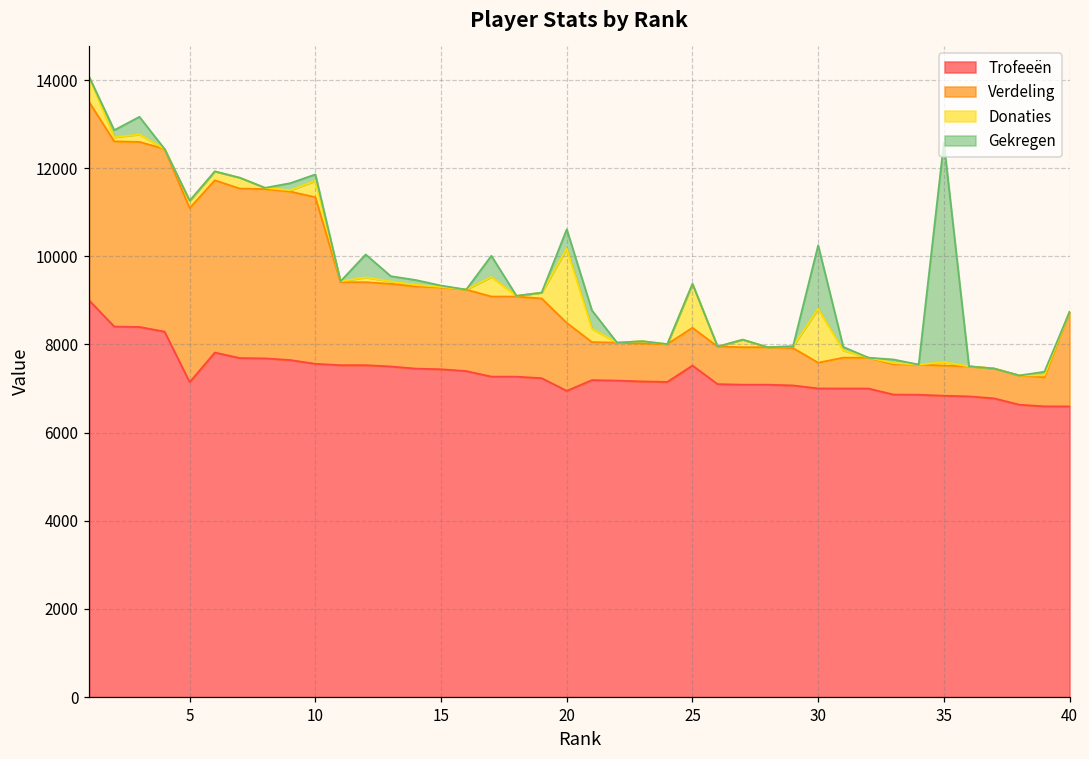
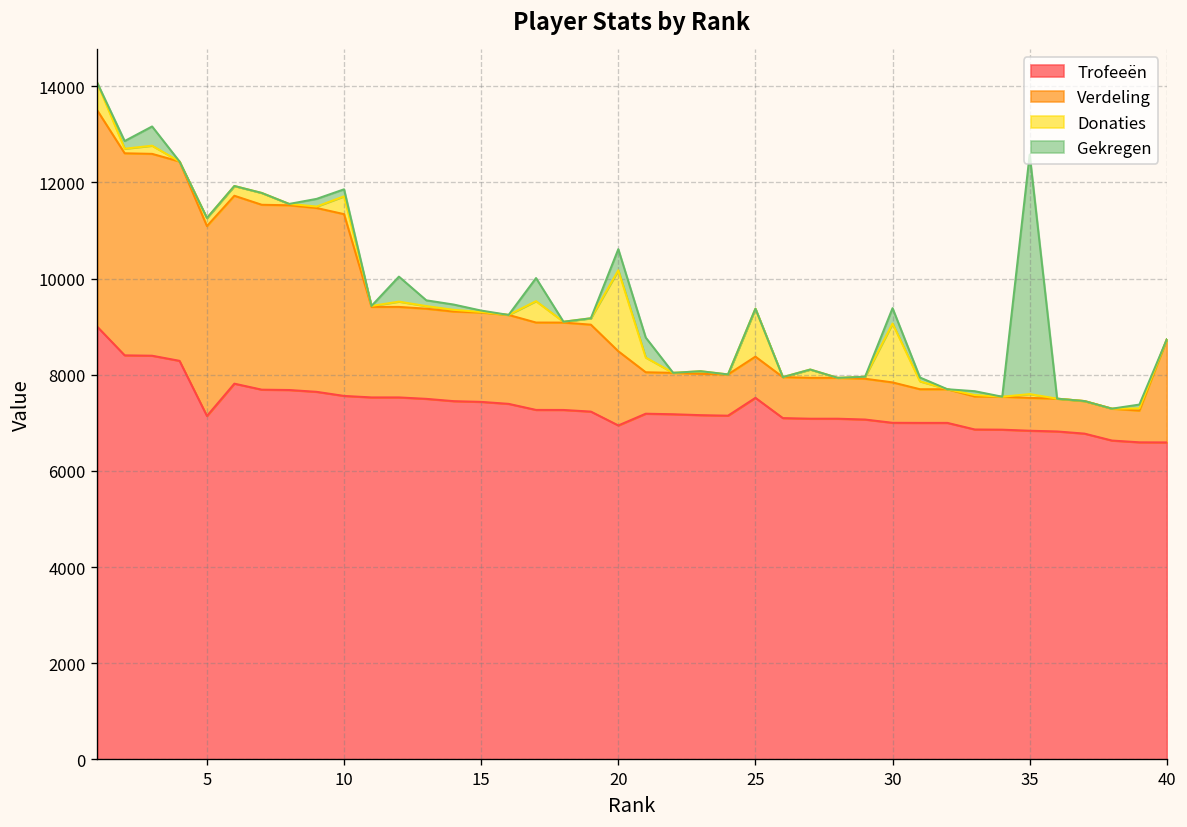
  {
    "Trofeeën": {
      "5": 7100,
      "10": 7600,
      "15": 7400,
      "20": 6900,
      "25": 7500,
      "30": 7000,
      "35": 6800,
      "40": 6600
    },
    "Verdeling": {
      "5": 3900,
      "10": 3800,
      "20": 1500,
      "25": 900,
-     "30": 600,
+     "30": 800,
      "35": 700
    },
    "Donaties": {
      "10": 400,
      "20": 1700,
      "30": 1200,
      "35": 100
    },
    "Gekregen": {
      "10": 100,
      "20": 400,
-     "30": 1400
+     "30": 300
    }
  }
